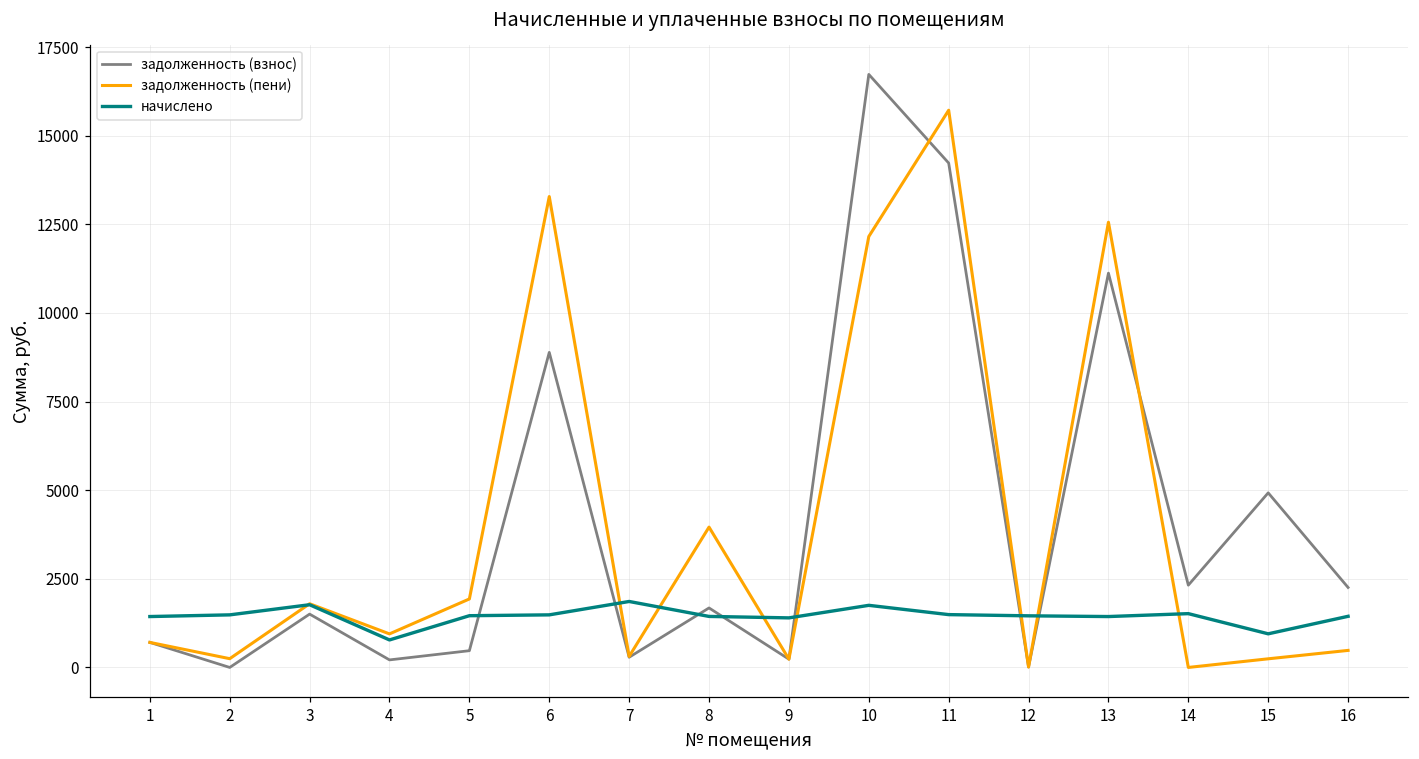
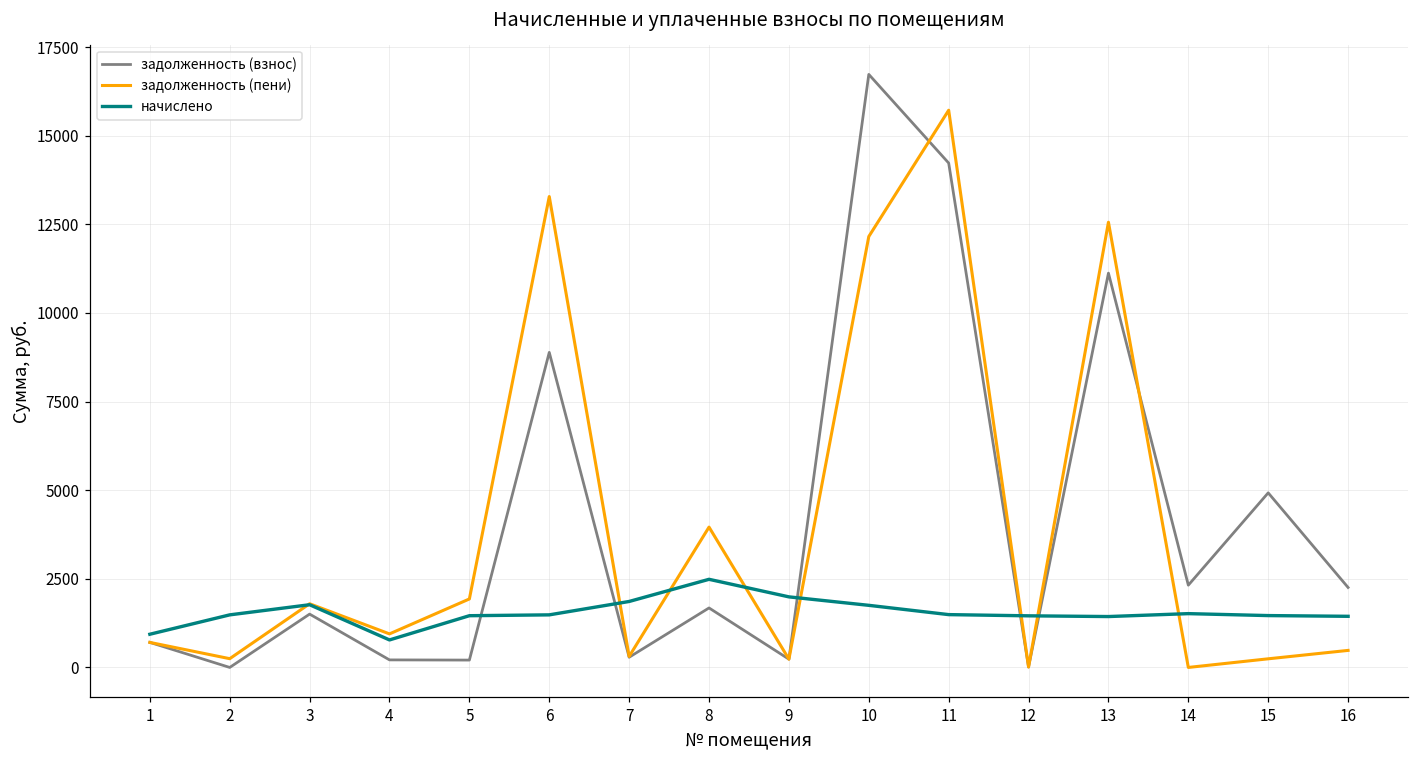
  {
    "задолженность (взнос)": {
      "2": 0,
      "3": 1500,
      "4": 200,
-     "5": 500,
+     "5": 200,
      "6": 8900,
      "8": 1700,
      "10": 16700,
      "11": 14200,
      "13": 11100,
      "14": 2300,
      "15": 4900,
      "16": 2300
    },
    "задолженность (пени)": {
      "2": 200,
      "4": 900,
      "5": 1900,
      "6": 13300,
      "8": 4000,
      "10": 12200,
      "11": 15700,
      "13": 12600,
      "14": 0,
      "15": 200,
      "16": 500
    },
    "начислено": {
-     "1": 1400,
+     "1": 900,
      "2": 1500,
      "4": 800,
      "5": 1500,
      "6": 1500,
      "7": 1900,
-     "8": 1400,
-     "9": 1400,
+     "8": 2500,
+     "9": 2000,
      "10": 1800,
      "11": 1500,
      "12": 1500,
      "13": 1400,
      "14": 1500,
-     "15": 900,
+     "15": 1500,
      "16": 1400
    }
  }
